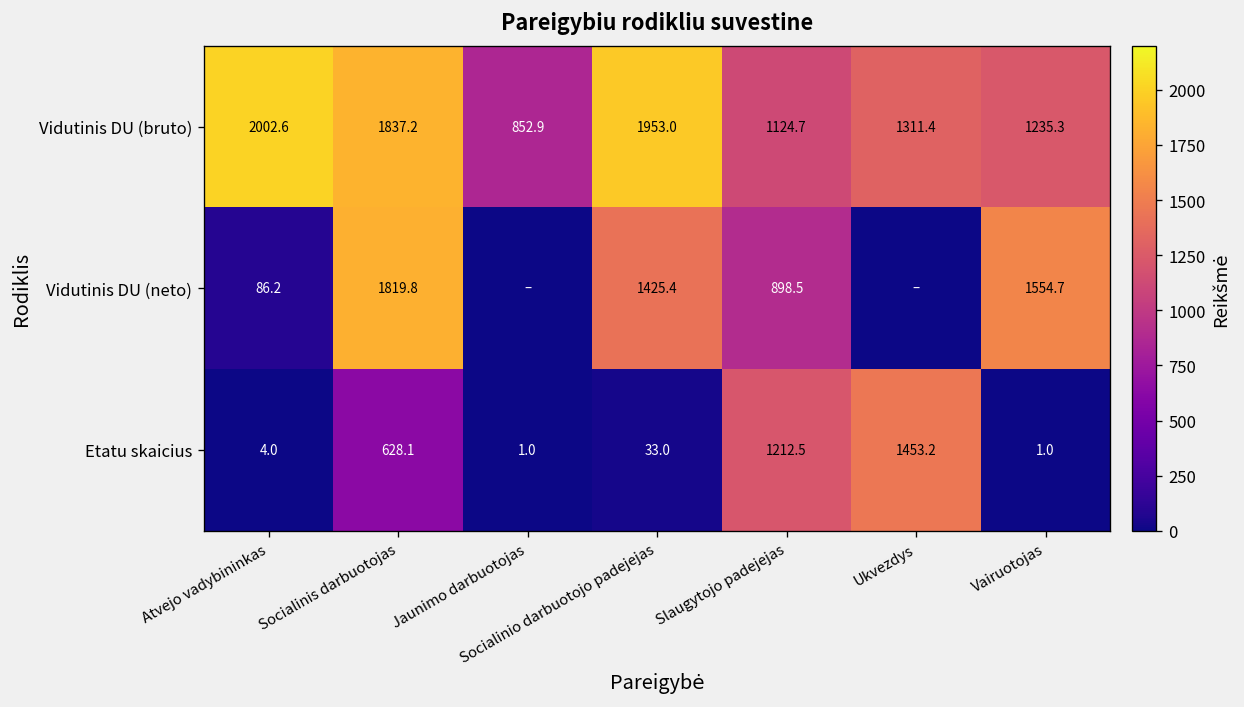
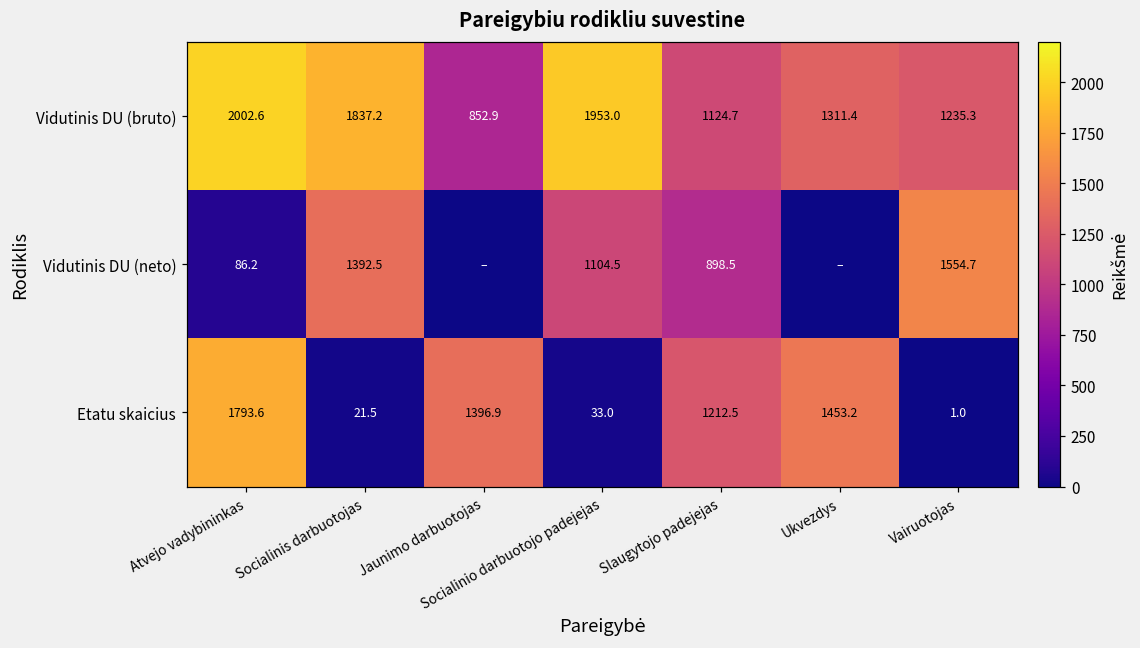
  {
    "Vidutinis DU (bruto)": {
      "Atvejo vadybininkas": 2002.6,
      "Socialinis darbuotojas": 1837.2,
      "Jaunimo darbuotojas": 852.9,
      "Socialinio darbuotojo padejejas": 1953.0,
      "Slaugytojo padejejas": 1124.7,
      "Ukvezdys": 1311.4,
      "Vairuotojas": 1235.3
    },
    "Vidutinis DU (neto)": {
      "Atvejo vadybininkas": 86.2,
-     "Socialinis darbuotojas": 1819.8,
-     "Socialinio darbuotojo padejejas": 1425.4,
+     "Socialinis darbuotojas": 1392.5,
+     "Socialinio darbuotojo padejejas": 1104.5,
      "Slaugytojo padejejas": 898.5,
      "Vairuotojas": 1554.7
    },
    "Etatu skaicius": {
-     "Atvejo vadybininkas": 4.0,
-     "Socialinis darbuotojas": 628.1,
-     "Jaunimo darbuotojas": 1.0,
+     "Atvejo vadybininkas": 1793.6,
+     "Socialinis darbuotojas": 21.5,
+     "Jaunimo darbuotojas": 1396.9,
      "Socialinio darbuotojo padejejas": 33.0,
      "Slaugytojo padejejas": 1212.5,
      "Ukvezdys": 1453.2,
      "Vairuotojas": 1.0
    }
  }
